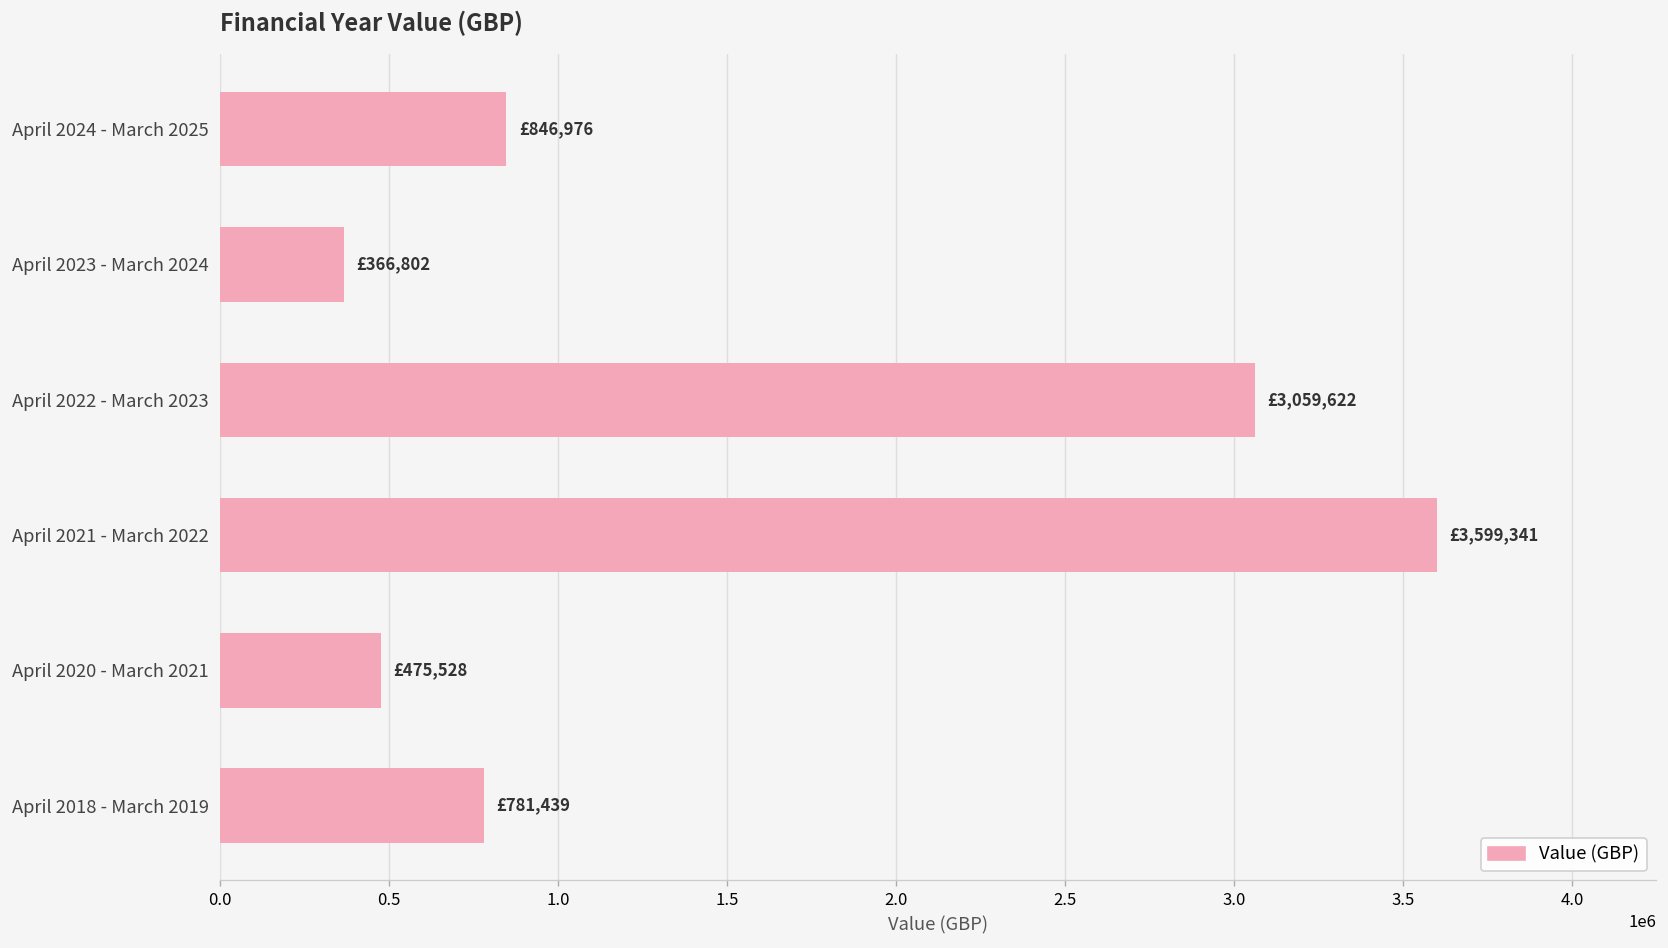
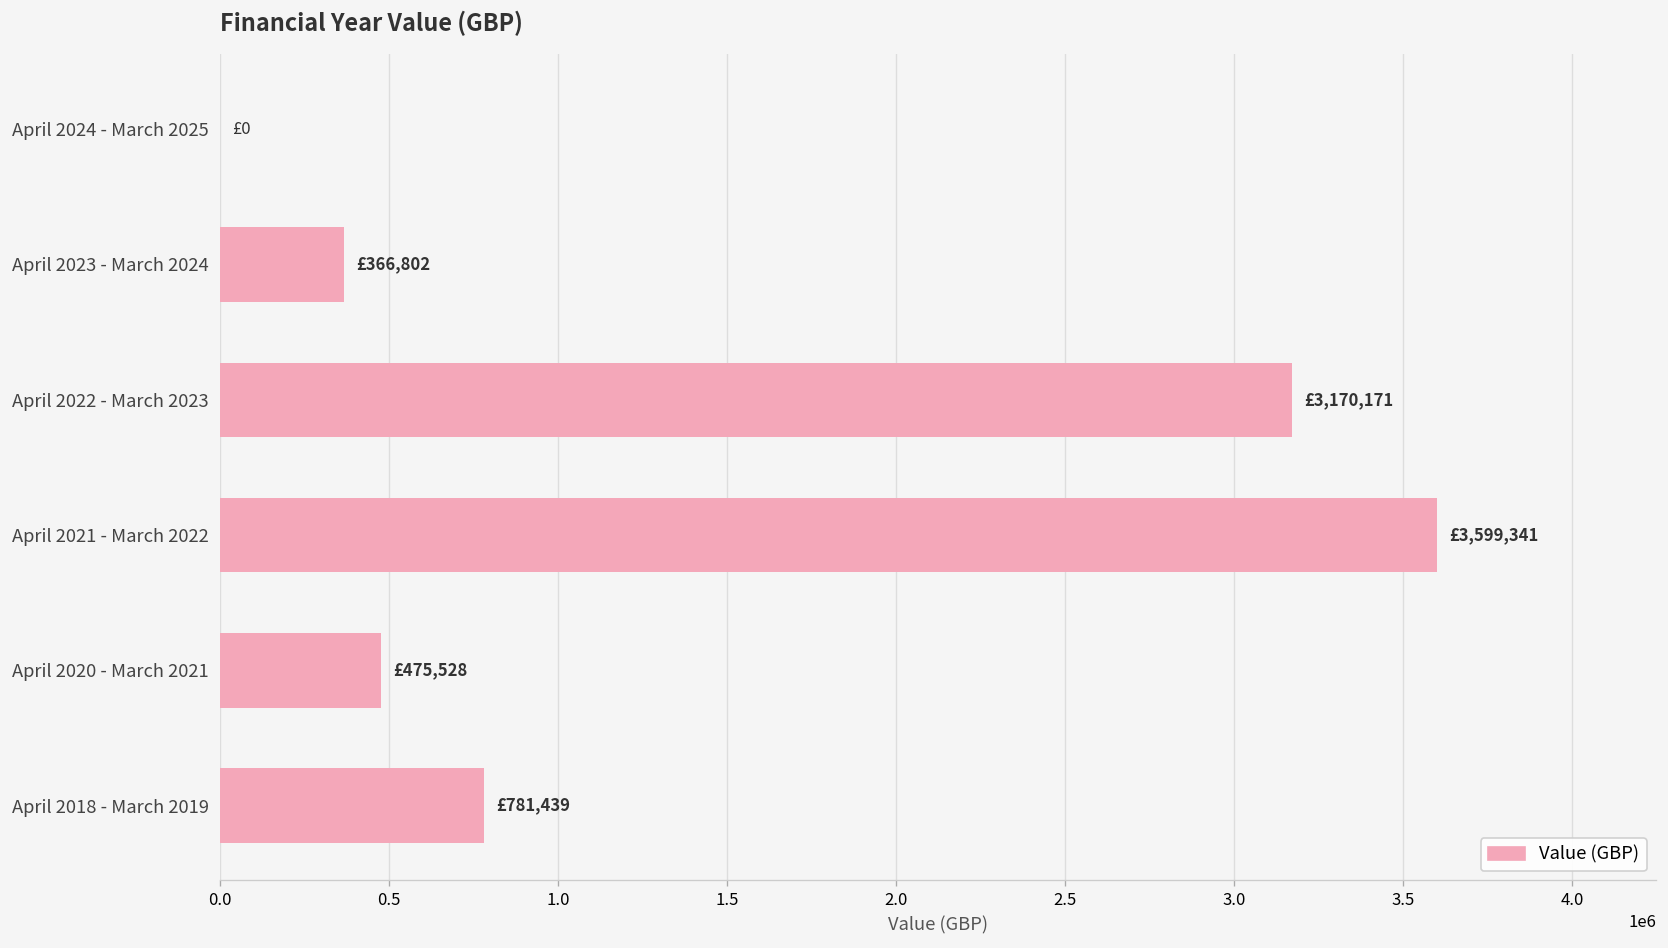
  {
-   "April 2024 - March 2025": "£846,976",
+   "April 2024 - March 2025": "£0",
    "April 2023 - March 2024": "£366,802",
-   "April 2022 - March 2023": "£3,059,622",
+   "April 2022 - March 2023": "£3,170,171",
    "April 2021 - March 2022": "£3,599,341",
    "April 2020 - March 2021": "£475,528",
    "April 2018 - March 2019": "£781,439"
  }
